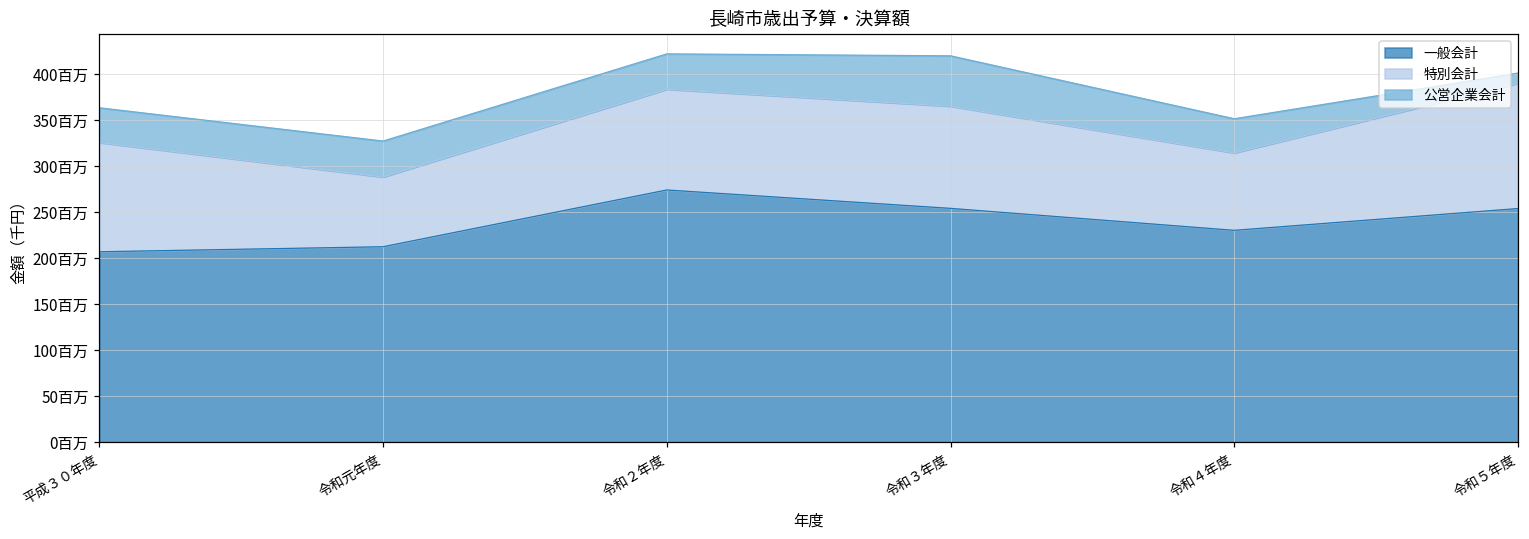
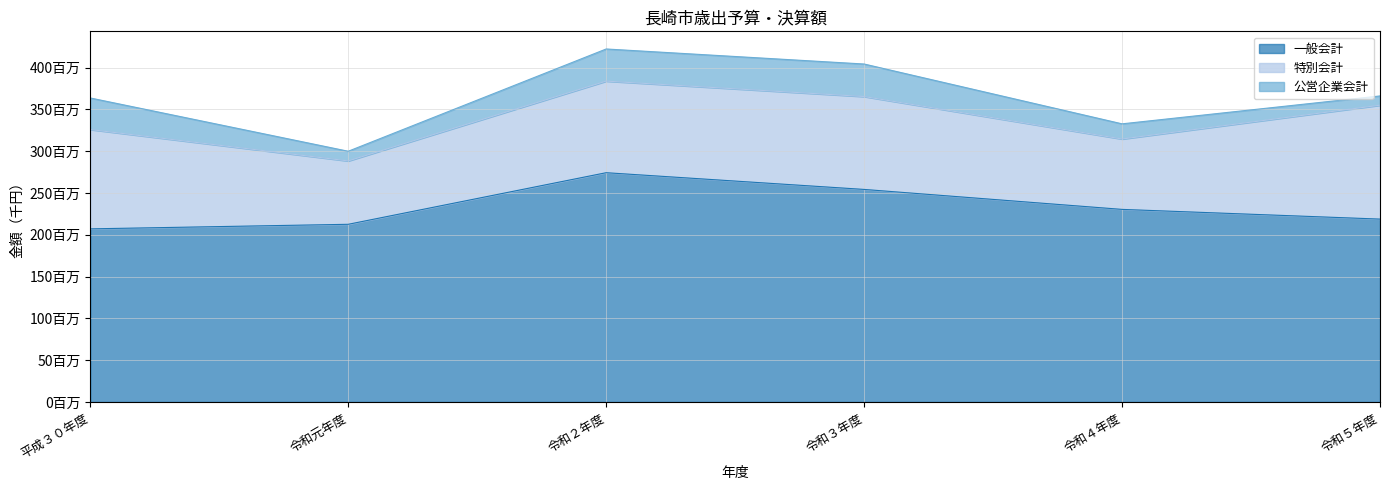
  {
    "一般会計": {
      "平成３０年度": "210百万",
      "令和元年度": "210百万",
      "令和２年度": "270百万",
      "令和３年度": "250百万",
      "令和４年度": "230百万",
-     "令和５年度": "250百万"
+     "令和５年度": "220百万"
    },
    "特別会計": {
      "平成３０年度": "120百万",
      "令和元年度": "80百万",
      "令和２年度": "110百万",
      "令和３年度": "110百万",
      "令和４年度": "80百万",
      "令和５年度": "140百万"
    },
    "公営企業会計": {
      "平成３０年度": "40百万",
-     "令和元年度": "40百万",
+     "令和元年度": "10百万",
      "令和２年度": "40百万",
-     "令和３年度": "50百万",
-     "令和４年度": "40百万",
+     "令和３年度": "40百万",
+     "令和４年度": "20百万",
      "令和５年度": "10百万"
    }
  }
